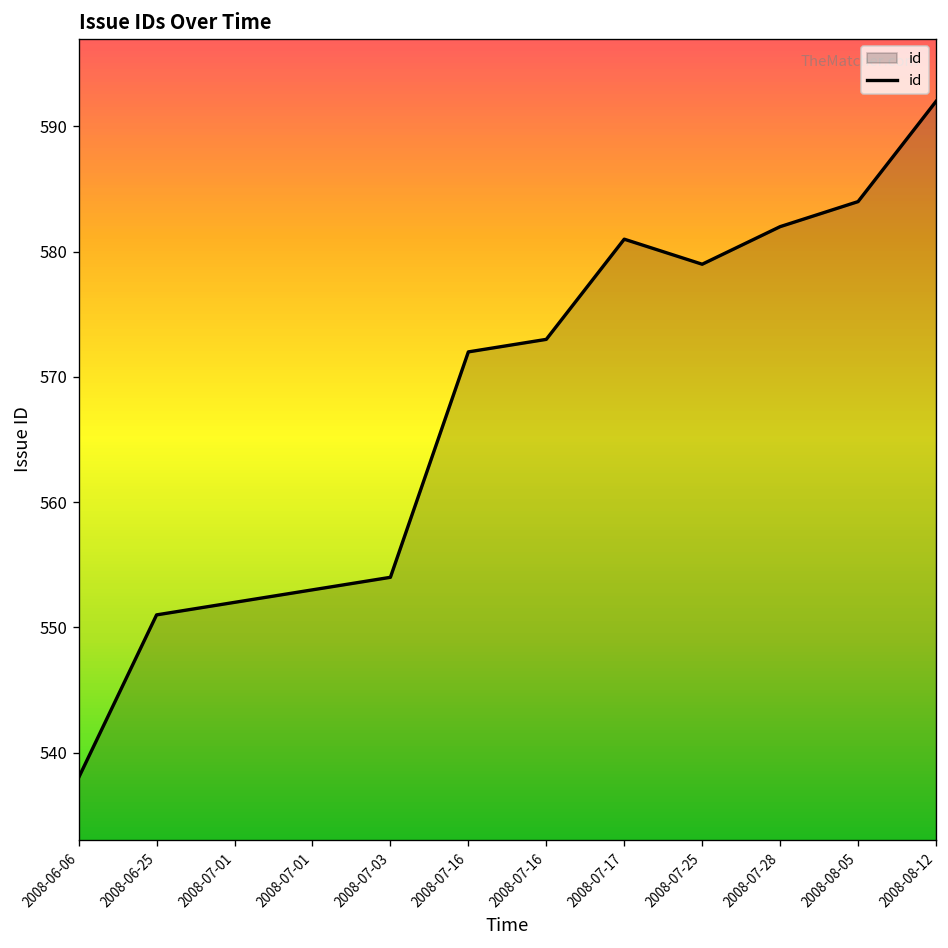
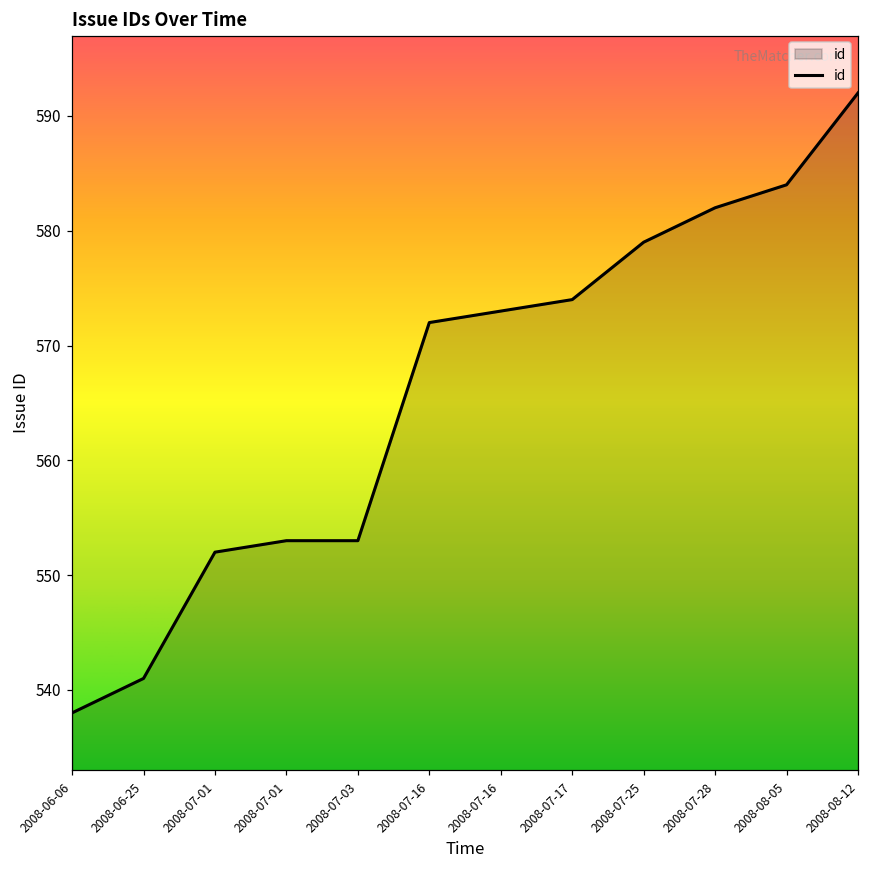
  {
    "2008-06-06": 538,
-   "2008-06-25": 551,
-   "2008-07-03": 554,
-   "2008-07-17": 581,
+   "2008-06-25": 541,
+   "2008-07-03": 553,
+   "2008-07-17": 574,
    "2008-07-25": 579,
    "2008-07-28": 582,
    "2008-08-05": 584,
    "2008-08-12": 592
  }
